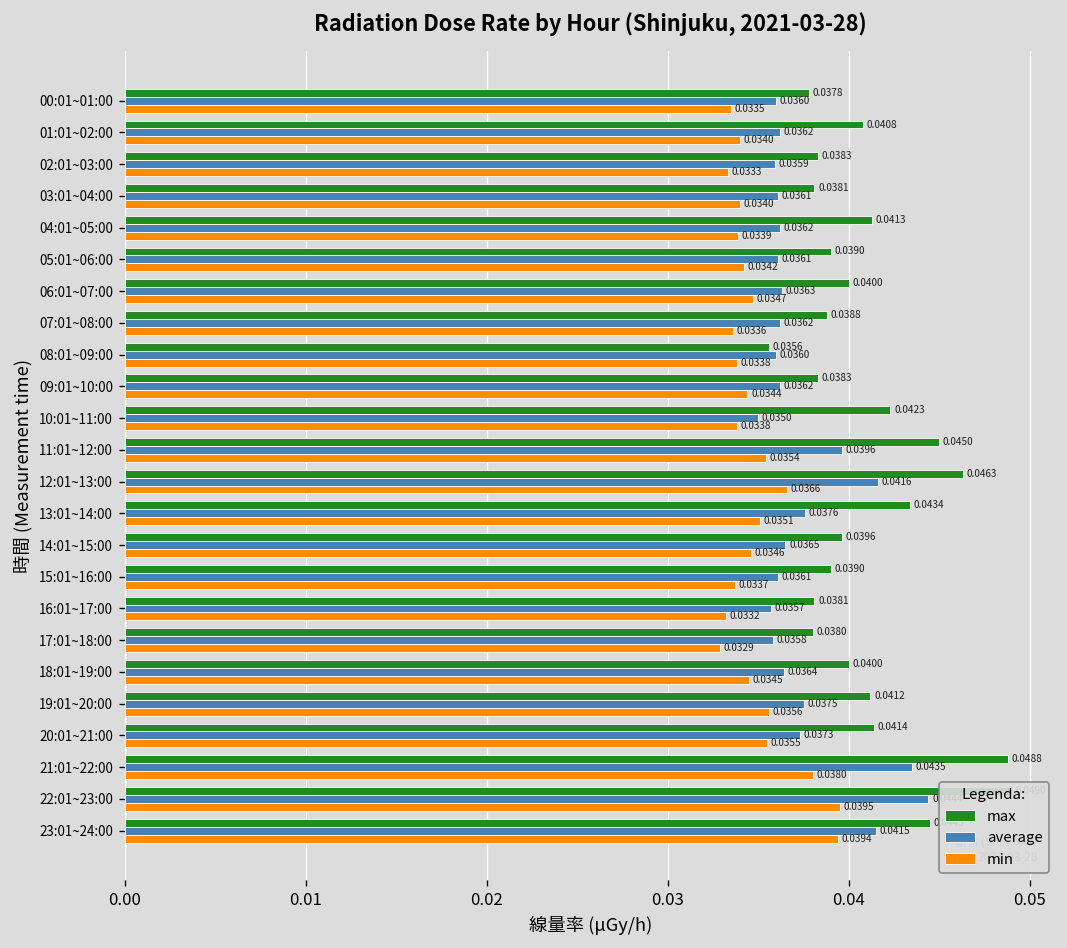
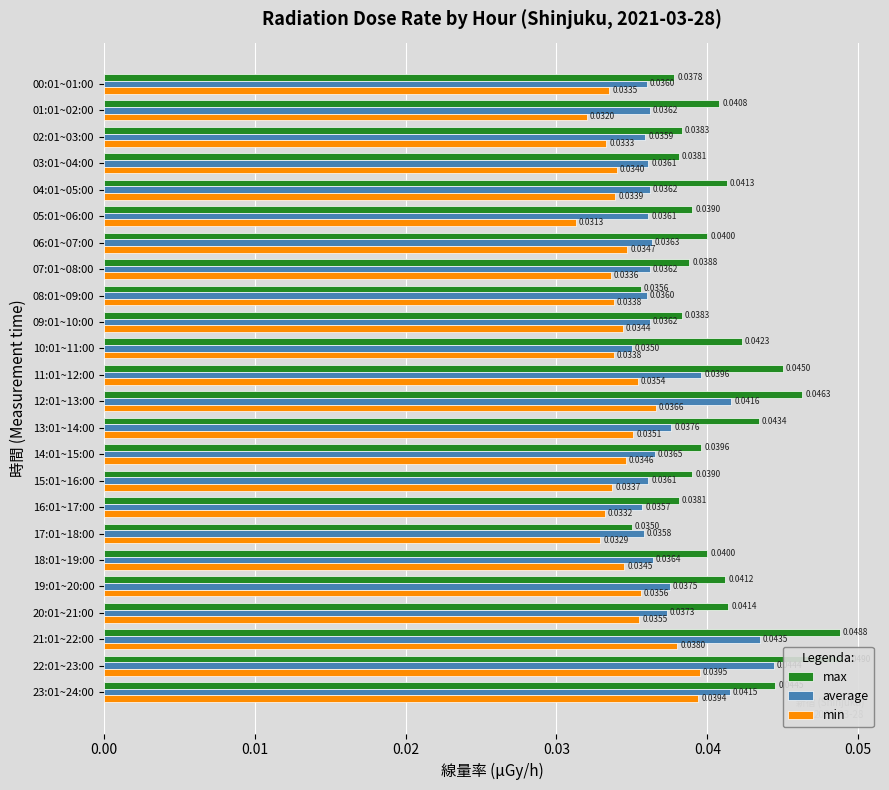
  {
    "max": {
      "00:01~01:00": 0.0378,
      "01:01~02:00": 0.0408,
      "02:01~03:00": 0.0383,
      "03:01~04:00": 0.0381,
      "04:01~05:00": 0.0413,
      "05:01~06:00": 0.0390,
      "06:01~07:00": 0.0400,
      "07:01~08:00": 0.0388,
      "09:01~10:00": 0.0383,
      "10:01~11:00": 0.0423,
      "11:01~12:00": 0.0450,
      "12:01~13:00": 0.0463,
      "13:01~14:00": 0.0434,
      "14:01~15:00": 0.0396,
      "15:01~16:00": 0.0390,
      "16:01~17:00": 0.0381,
-     "17:01~18:00": 0.0380,
+     "17:01~18:00": 0.0350,
      "18:01~19:00": 0.0400,
      "19:01~20:00": 0.0412,
      "20:01~21:00": 0.0414,
      "21:01~22:00": 0.0488
    },
    "average": {
      "00:01~01:00": 0.0360,
      "01:01~02:00": 0.0362,
      "02:01~03:00": 0.0359,
      "03:01~04:00": 0.0361,
      "04:01~05:00": 0.0362,
      "05:01~06:00": 0.0361,
      "06:01~07:00": 0.0363,
      "07:01~08:00": 0.0362,
      "09:01~10:00": 0.0362,
      "10:01~11:00": 0.0350,
      "11:01~12:00": 0.0396,
      "12:01~13:00": 0.0416,
      "13:01~14:00": 0.0376,
      "14:01~15:00": 0.0365,
      "15:01~16:00": 0.0361,
      "16:01~17:00": 0.0357,
      "17:01~18:00": 0.0358,
      "18:01~19:00": 0.0364,
      "19:01~20:00": 0.0375,
      "20:01~21:00": 0.0373,
      "21:01~22:00": 0.0435,
      "23:01~24:00": 0.0415
    },
    "min": {
      "00:01~01:00": 0.0335,
-     "01:01~02:00": 0.0340,
+     "01:01~02:00": 0.0320,
      "02:01~03:00": 0.0333,
      "03:01~04:00": 0.0340,
      "04:01~05:00": 0.0339,
-     "05:01~06:00": 0.0342,
+     "05:01~06:00": 0.0313,
      "06:01~07:00": 0.0347,
      "07:01~08:00": 0.0336,
      "08:01~09:00": 0.0338,
      "09:01~10:00": 0.0344,
      "10:01~11:00": 0.0338,
      "11:01~12:00": 0.0354,
      "12:01~13:00": 0.0366,
      "13:01~14:00": 0.0351,
      "14:01~15:00": 0.0346,
      "15:01~16:00": 0.0337,
      "16:01~17:00": 0.0332,
      "17:01~18:00": 0.0329,
      "18:01~19:00": 0.0345,
      "19:01~20:00": 0.0356,
      "20:01~21:00": 0.0355,
      "21:01~22:00": 0.0380,
      "22:01~23:00": 0.0395,
      "23:01~24:00": 0.0394
    }
  }
